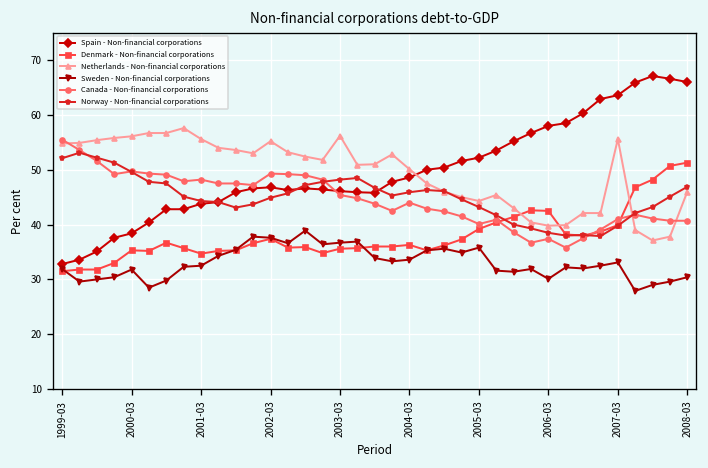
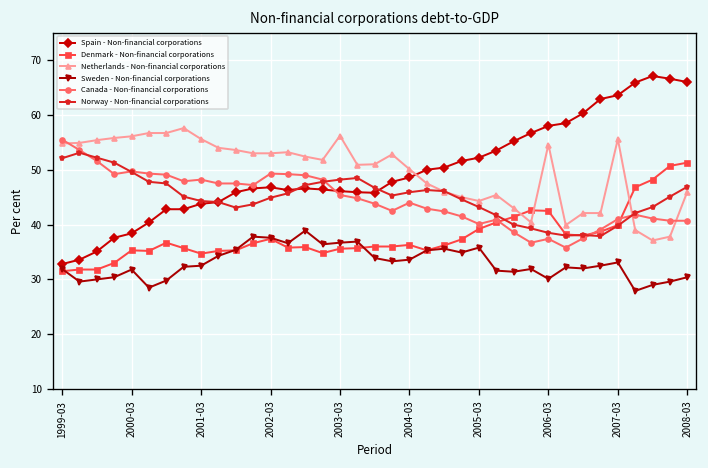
  {
    "Netherlands - Non-financial corporations": {
      "1999-03": 55,
      "2000-03": 56,
      "2001-03": 56,
-     "2002-03": 55,
+     "2002-03": 53,
      "2003-03": 56,
      "2004-03": 50,
      "2005-03": 44,
-     "2006-03": 40,
+     "2006-03": 55,
      "2007-03": 56,
      "2008-03": 46
    }
  }
